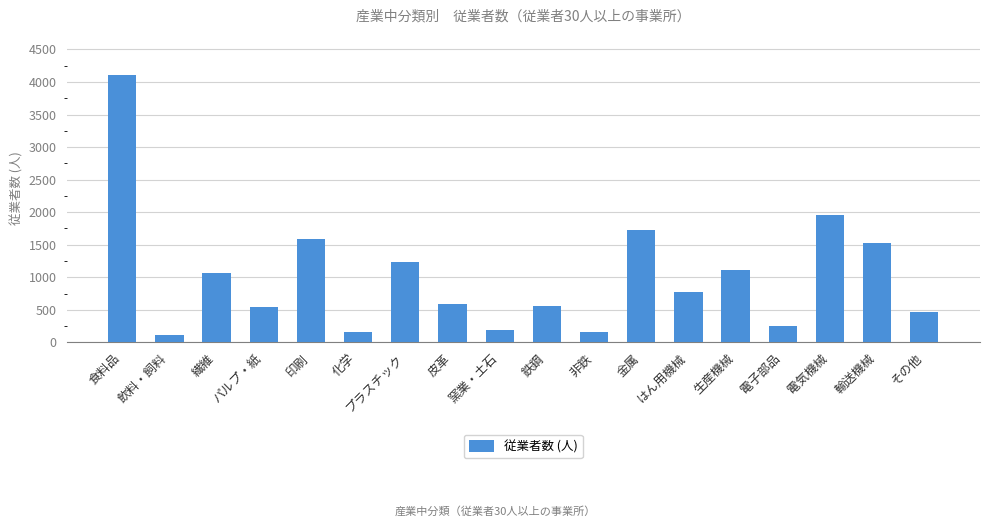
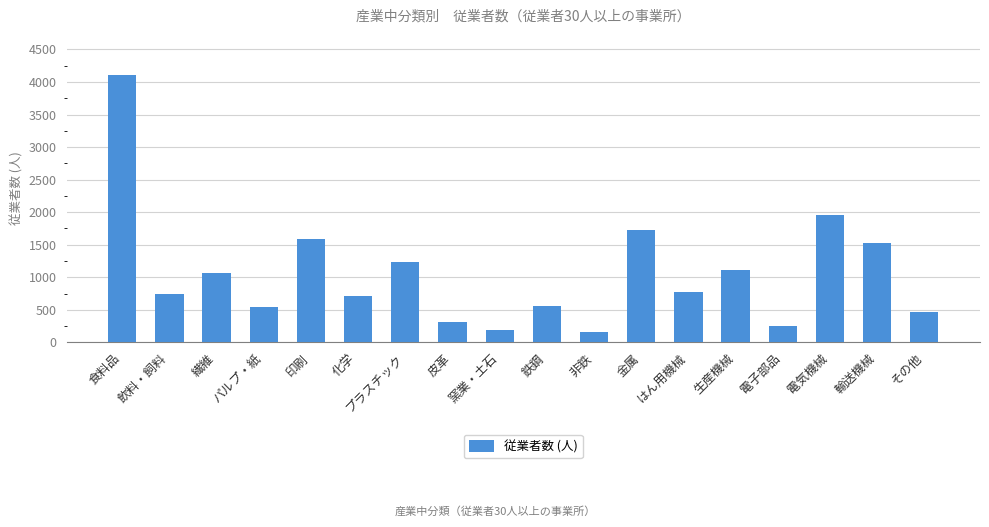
  {
    "食料品": 4100,
-   "飲料・飼料": 100,
+   "飲料・飼料": 700,
    "繊維": 1100,
    "パルプ・紙": 500,
    "印刷": 1600,
-   "化学": 200,
+   "化学": 700,
    "プラスチック": 1200,
-   "皮革": 600,
+   "皮革": 300,
    "窯業・土石": 200,
    "鉄鋼": 600,
    "非鉄": 200,
    "金属": 1700,
    "はん用機械": 800,
    "生産機械": 1100,
    "電子部品": 300,
    "電気機械": 2000,
    "輸送機械": 1500,
    "その他": 500
  }
